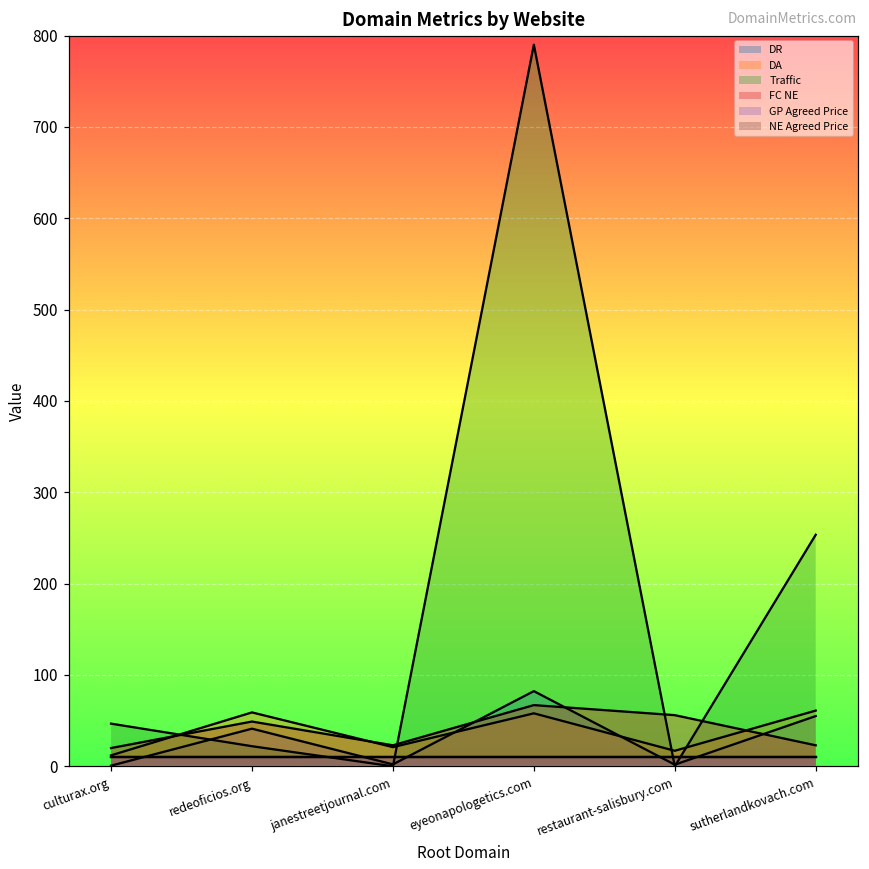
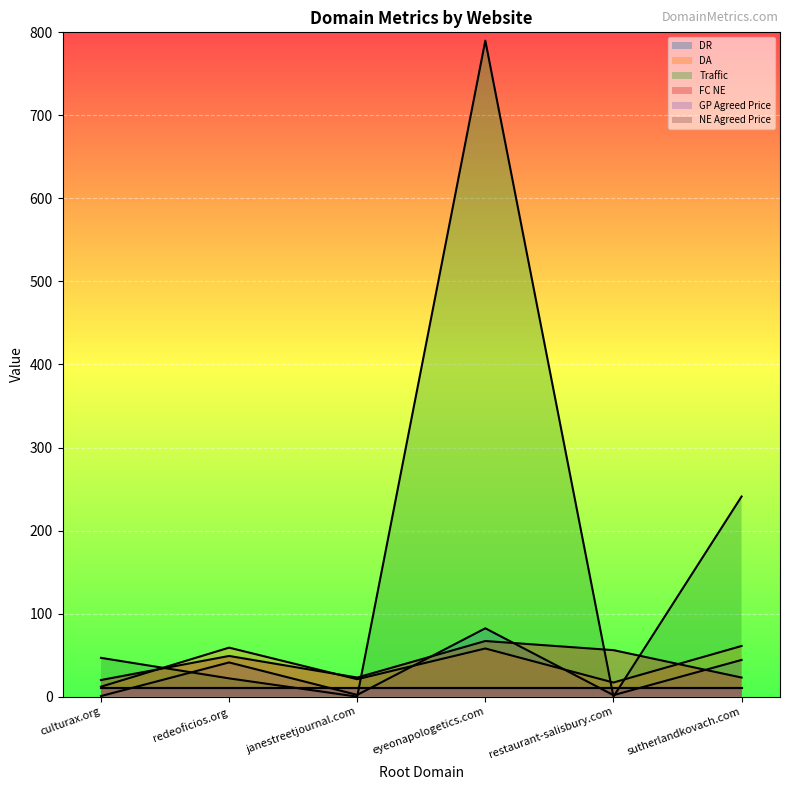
  {
    "DR": {
      "culturax.org": 0,
      "redeoficios.org": 40,
      "eyeonapologetics.com": 80,
-     "sutherlandkovach.com": 60
+     "sutherlandkovach.com": 40
    },
    "Traffic": {
      "culturax.org": 50,
      "redeoficios.org": 20,
      "eyeonapologetics.com": 790,
-     "sutherlandkovach.com": 250
+     "sutherlandkovach.com": 240
    }
  }
